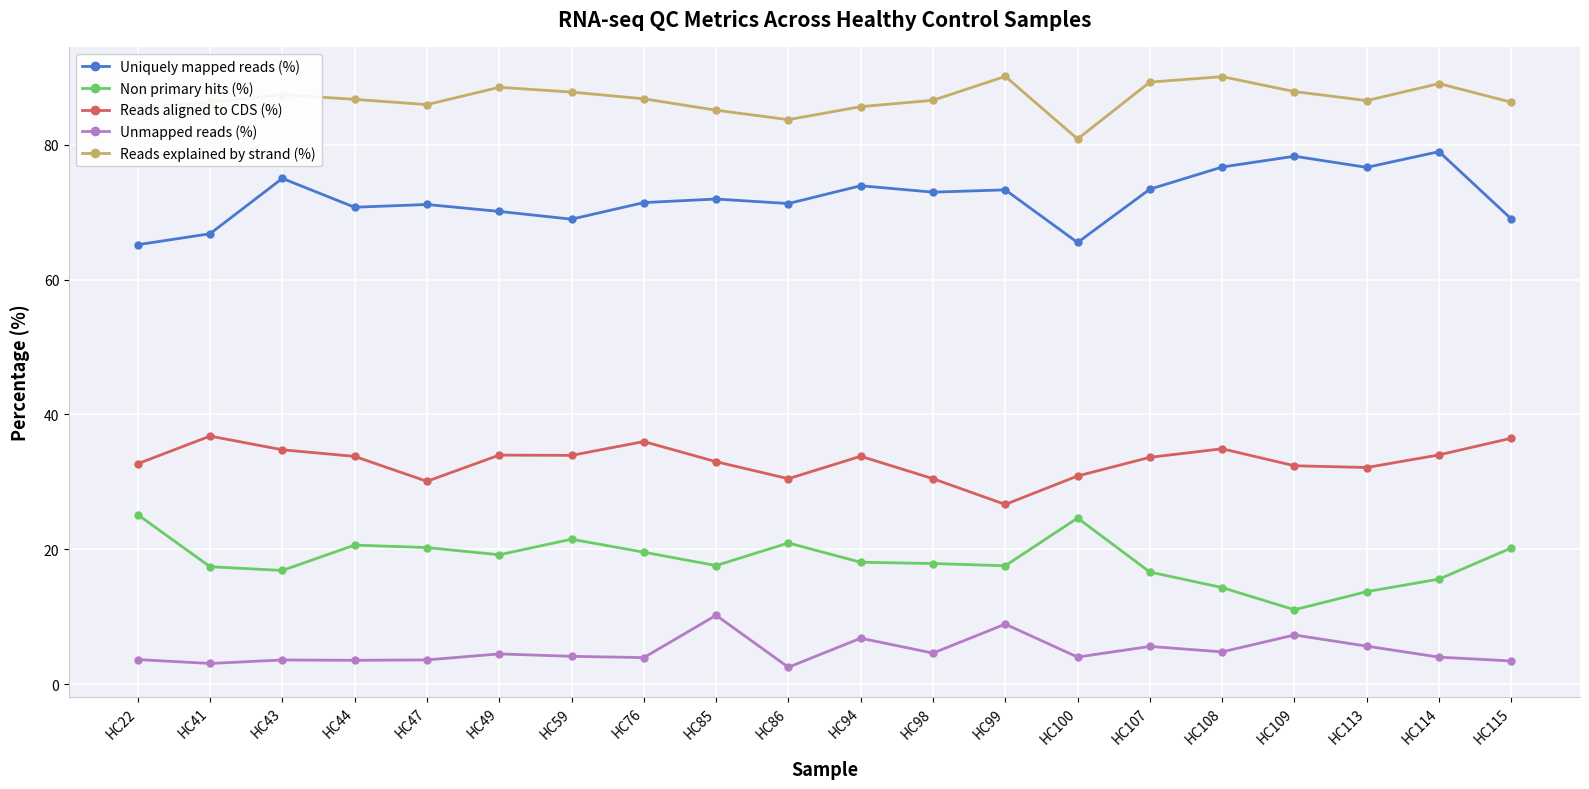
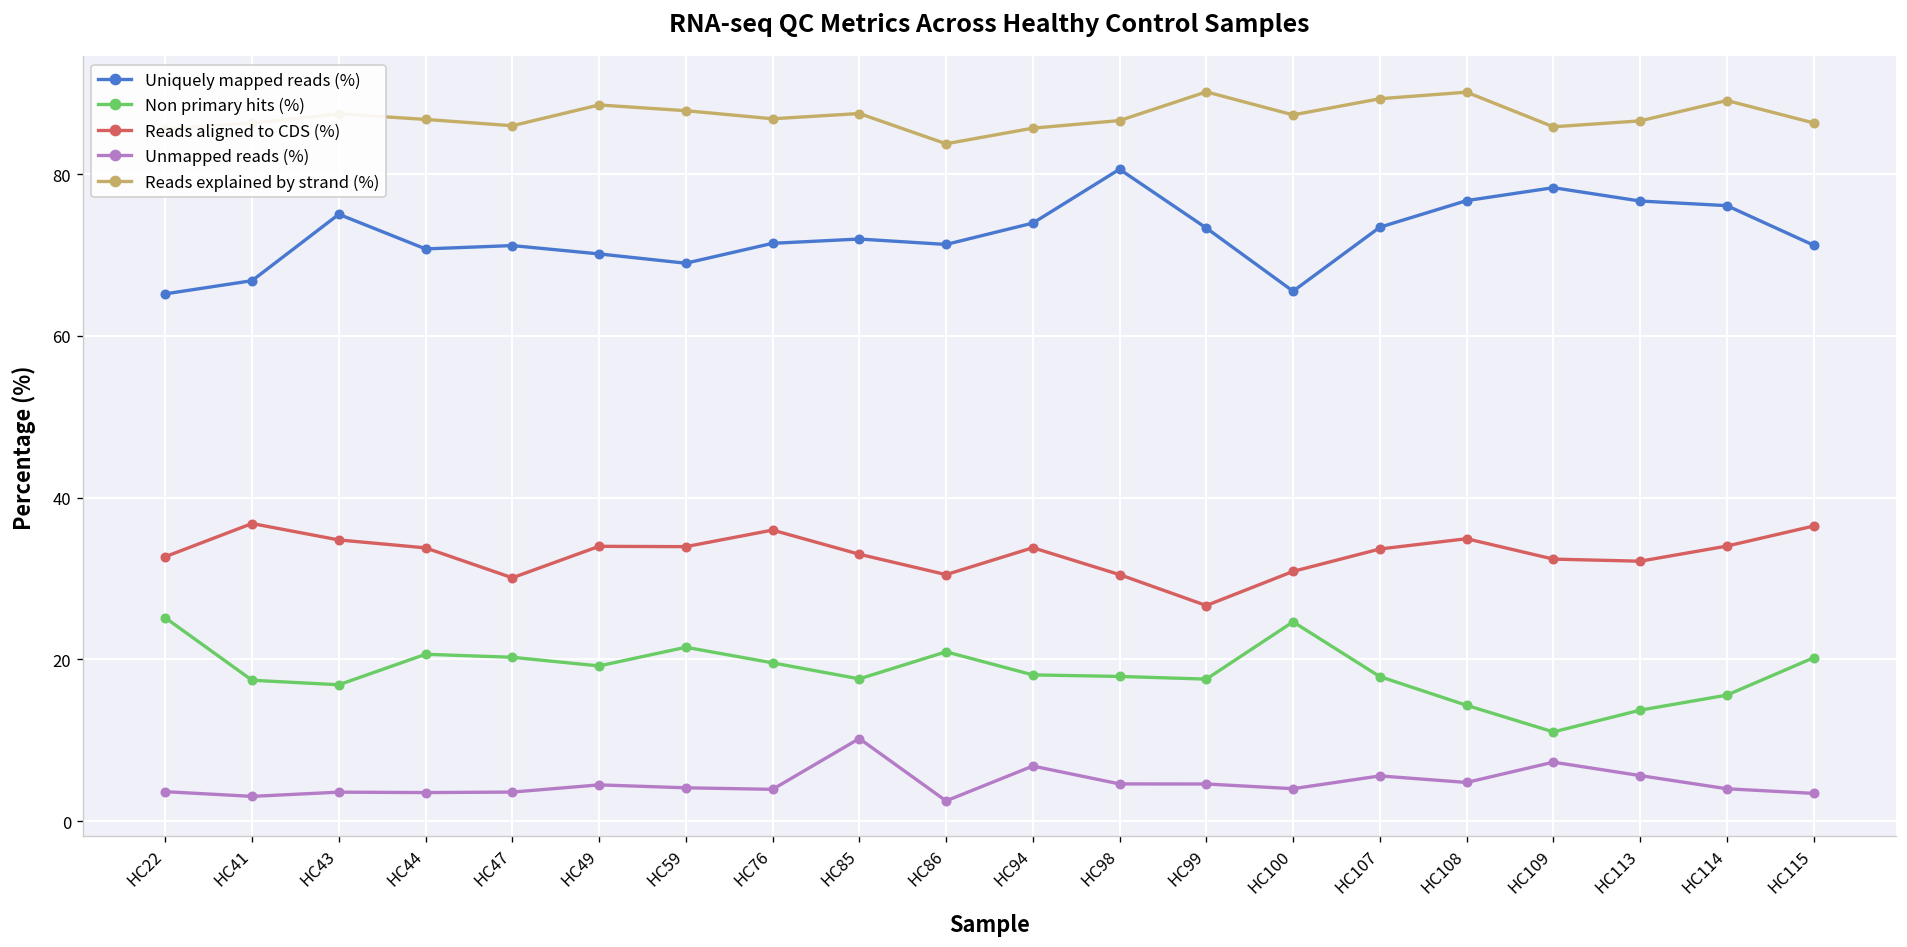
  {
    "Uniquely mapped reads (%)": {
      "HC22": 65,
      "HC41": 67,
      "HC43": 75,
      "HC44": 71,
      "HC47": 71,
      "HC49": 70,
      "HC59": 69,
      "HC76": 71,
      "HC85": 72,
      "HC86": 71,
      "HC94": 74,
-     "HC98": 73,
+     "HC98": 81,
      "HC99": 73,
      "HC100": 66,
      "HC107": 73,
      "HC108": 77,
      "HC109": 78,
      "HC113": 77,
-     "HC114": 79,
-     "HC115": 69
+     "HC114": 76,
+     "HC115": 71
    },
    "Non primary hits (%)": {
      "HC22": 25,
      "HC41": 17,
      "HC43": 17,
      "HC44": 21,
      "HC47": 20,
      "HC49": 19,
      "HC59": 21,
      "HC76": 20,
      "HC85": 18,
      "HC86": 21,
      "HC94": 18,
      "HC98": 18,
      "HC99": 18,
      "HC100": 25,
-     "HC107": 17,
+     "HC107": 18,
      "HC108": 14,
      "HC109": 11,
      "HC113": 14,
      "HC114": 16,
      "HC115": 20
    },
    "Reads aligned to CDS (%)": {
      "HC22": 33,
      "HC41": 37,
      "HC43": 35,
      "HC44": 34,
      "HC47": 30,
      "HC49": 34,
      "HC59": 34,
      "HC76": 36,
      "HC85": 33,
      "HC86": 30,
      "HC94": 34,
      "HC98": 30,
      "HC99": 27,
      "HC100": 31,
      "HC107": 34,
      "HC108": 35,
      "HC109": 32,
      "HC113": 32,
      "HC114": 34,
      "HC115": 36
    },
    "Unmapped reads (%)": {
      "HC22": 4,
      "HC41": 3,
      "HC43": 4,
      "HC44": 4,
      "HC47": 4,
      "HC49": 4,
      "HC59": 4,
      "HC76": 4,
      "HC85": 10,
      "HC86": 2,
      "HC94": 7,
      "HC98": 5,
-     "HC99": 9,
+     "HC99": 5,
      "HC100": 4,
      "HC107": 6,
      "HC108": 5,
      "HC109": 7,
      "HC113": 6,
      "HC114": 4,
      "HC115": 3
    },
    "Reads explained by strand (%)": {
      "HC44": 87,
      "HC47": 86,
      "HC49": 89,
      "HC59": 88,
      "HC76": 87,
-     "HC85": 85,
+     "HC85": 87,
      "HC86": 84,
      "HC94": 86,
      "HC98": 87,
      "HC99": 90,
-     "HC100": 81,
+     "HC100": 87,
      "HC107": 89,
      "HC108": 90,
-     "HC109": 88,
+     "HC109": 86,
      "HC113": 87,
      "HC114": 89,
      "HC115": 86
    }
  }
